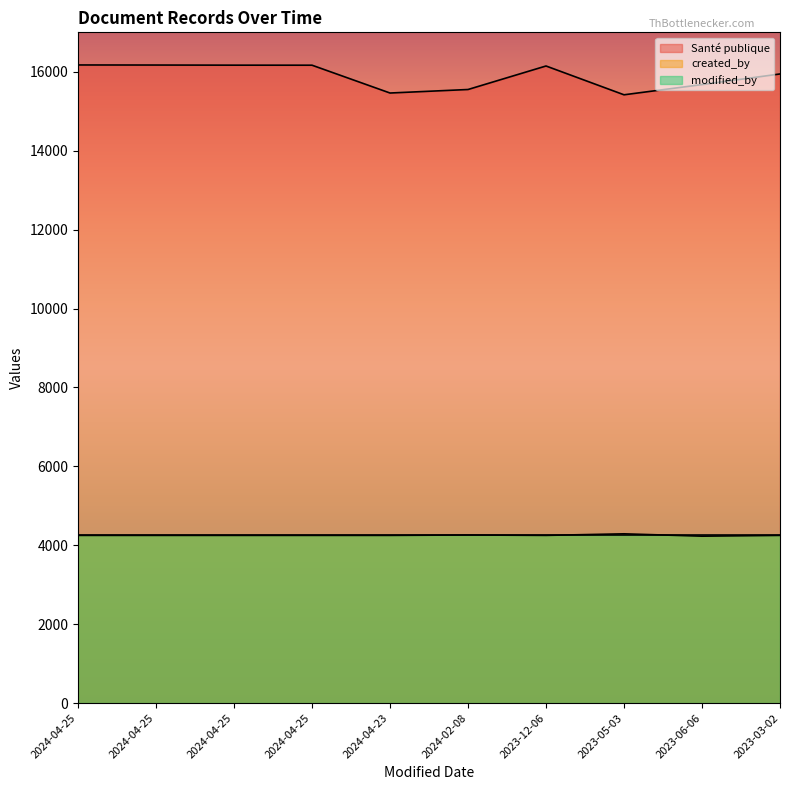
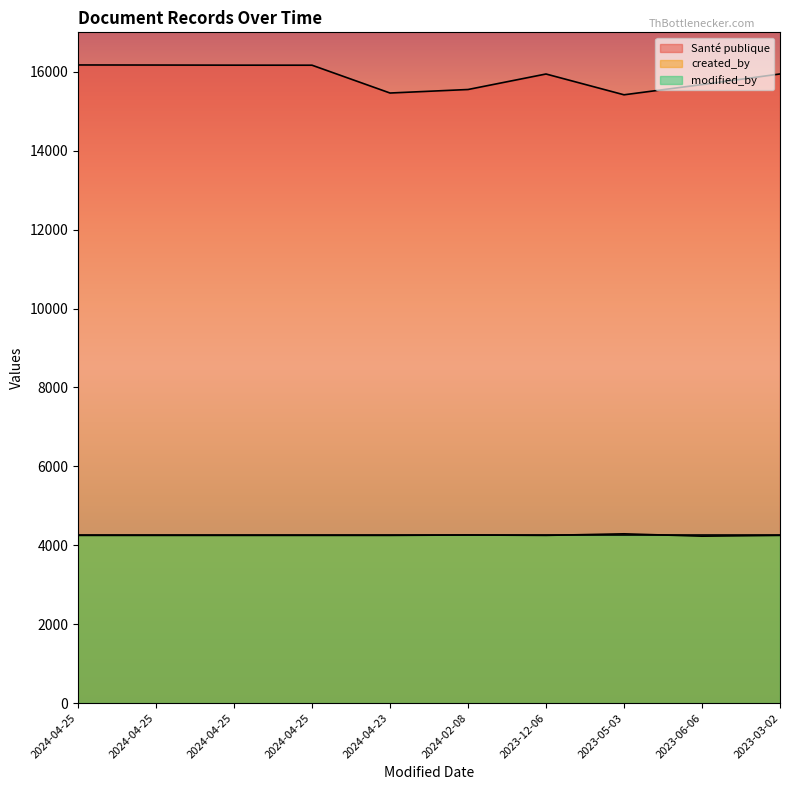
  {
    "Santé publique": {
      "2024-04-23": 15500,
      "2024-02-08": 15600,
-     "2023-12-06": 16100,
+     "2023-12-06": 15900,
      "2023-05-03": 15400,
      "2023-03-02": 15900
    }
  }
